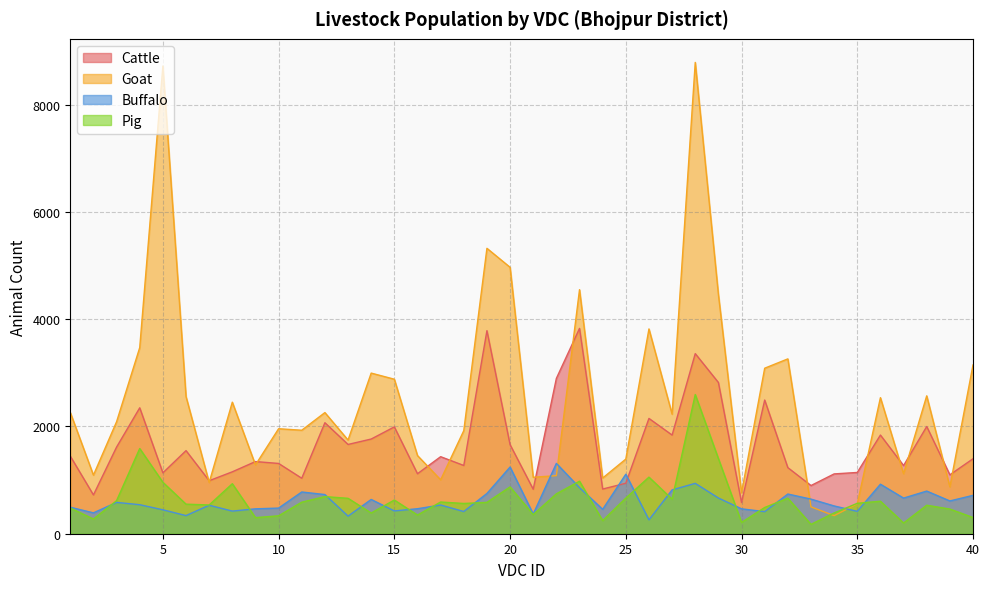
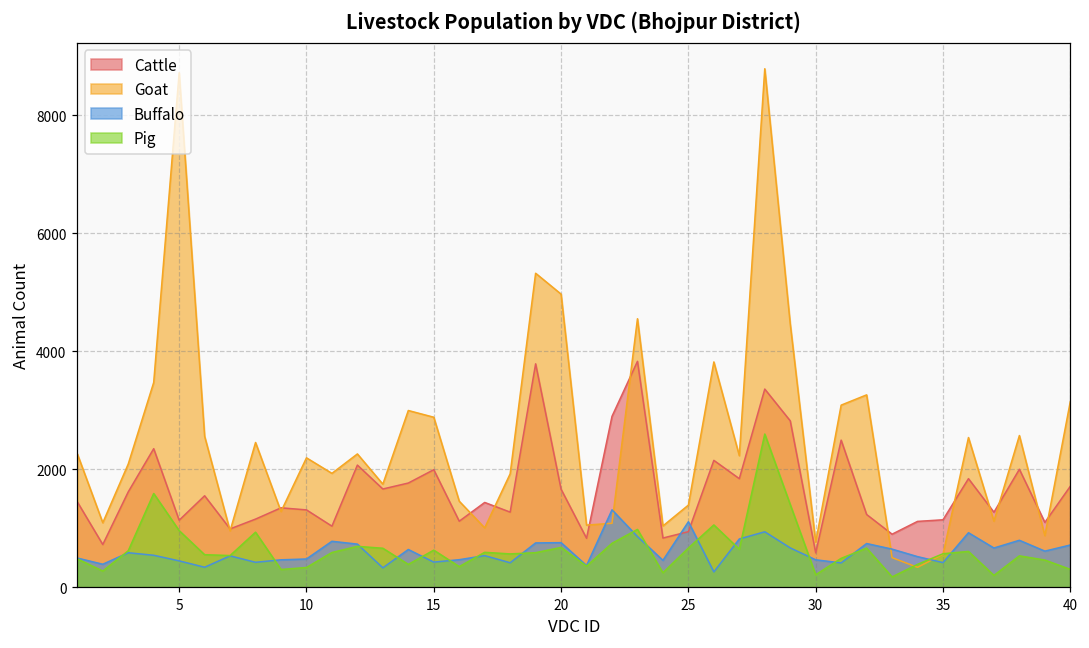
  {
    "Cattle": {
      "5": 1100,
      "10": 1300,
      "15": 2000,
      "20": 1700,
      "25": 900,
      "30": 600,
      "35": 1100,
-     "40": 1400
+     "40": 1700
    },
    "Goat": {
-     "10": 2000,
+     "10": 2200,
      "15": 2900,
      "20": 5000,
      "25": 1400,
      "30": 800,
      "40": 3100
    },
    "Buffalo": {
      "5": 400,
      "10": 500,
      "15": 400,
-     "20": 1200,
+     "20": 800,
      "25": 1100,
      "30": 500,
      "35": 400,
      "40": 700
    },
    "Pig": {
      "5": 1000,
      "10": 300,
      "15": 600,
-     "20": 900,
+     "20": 700,
      "25": 700,
      "30": 200,
      "40": 300
    }
  }
